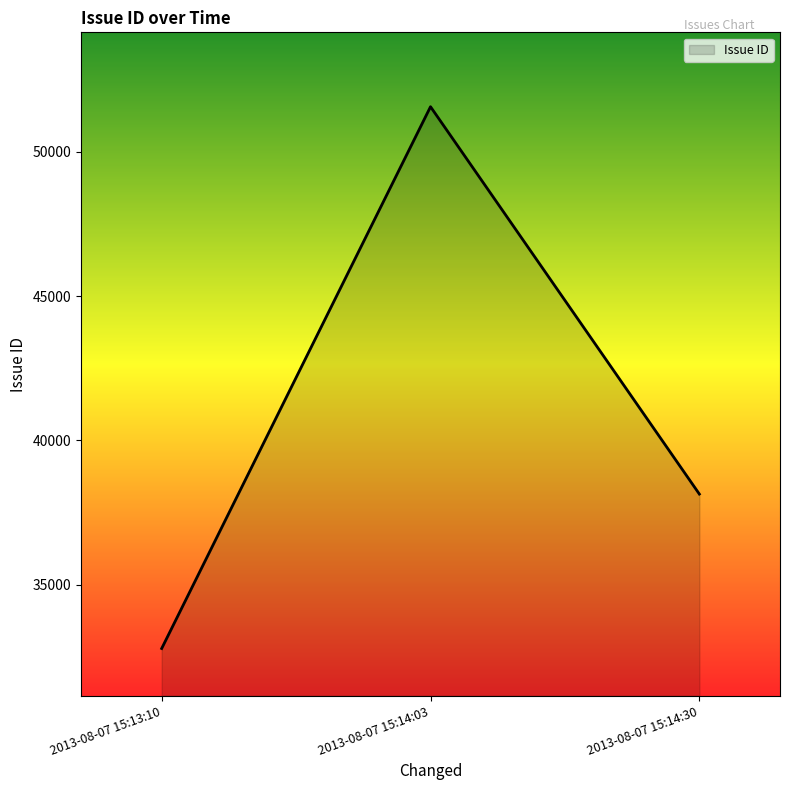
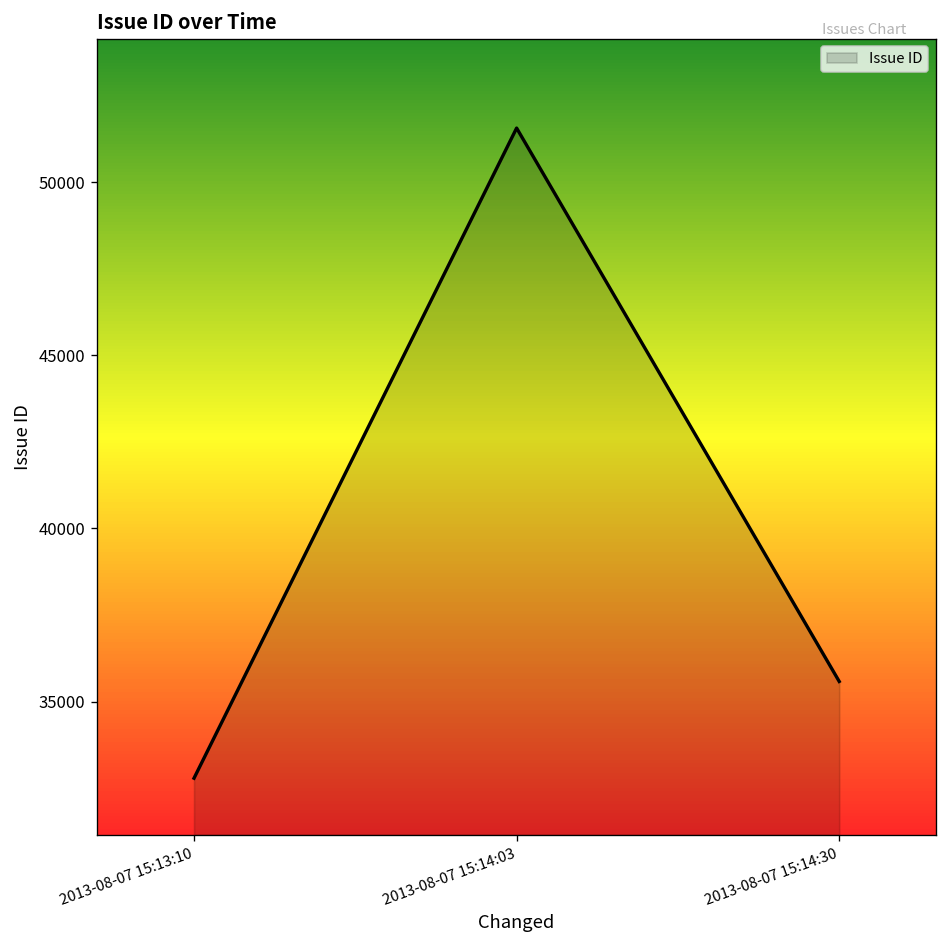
  {
    "2013-08-07 15:13:10": 32800,
    "2013-08-07 15:14:03": 51600,
-   "2013-08-07 15:14:30": 38100
+   "2013-08-07 15:14:30": 35600
  }
